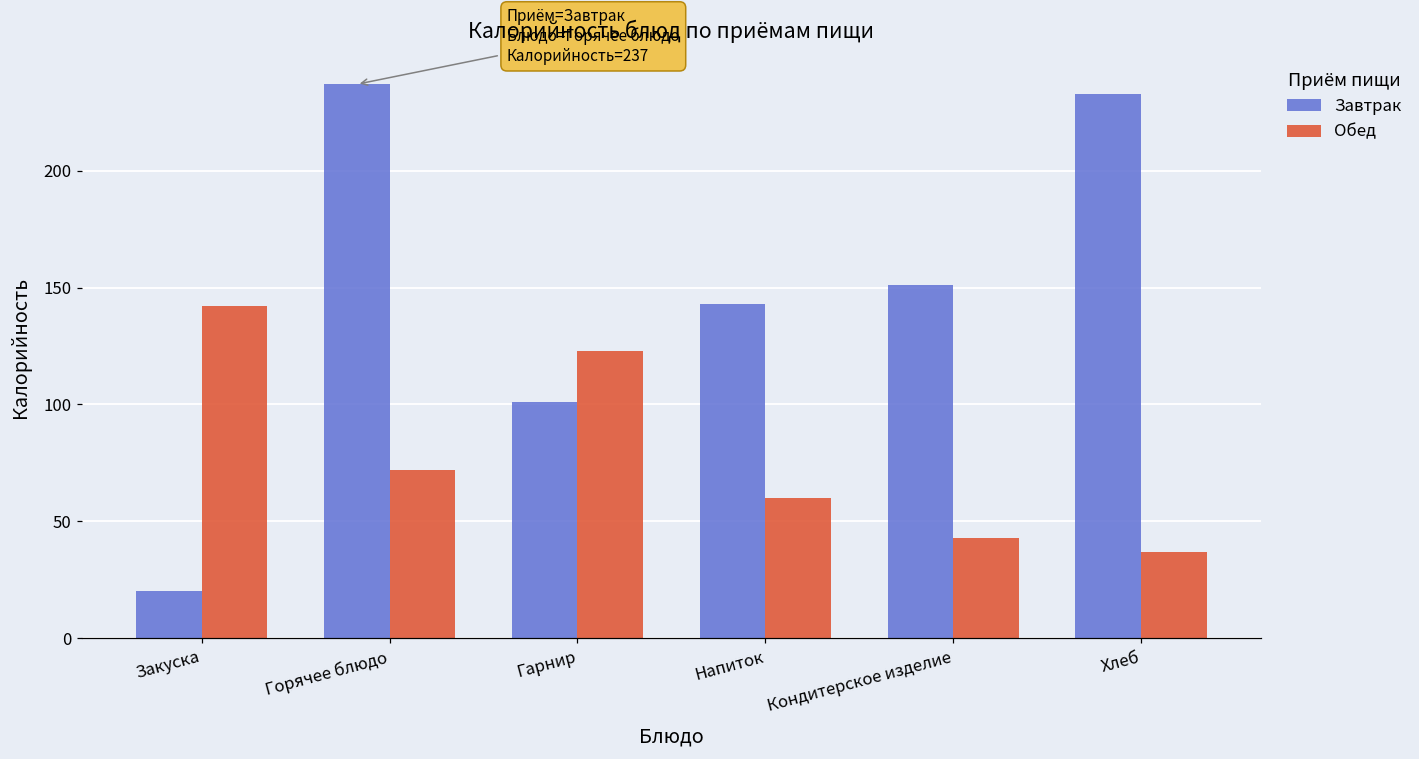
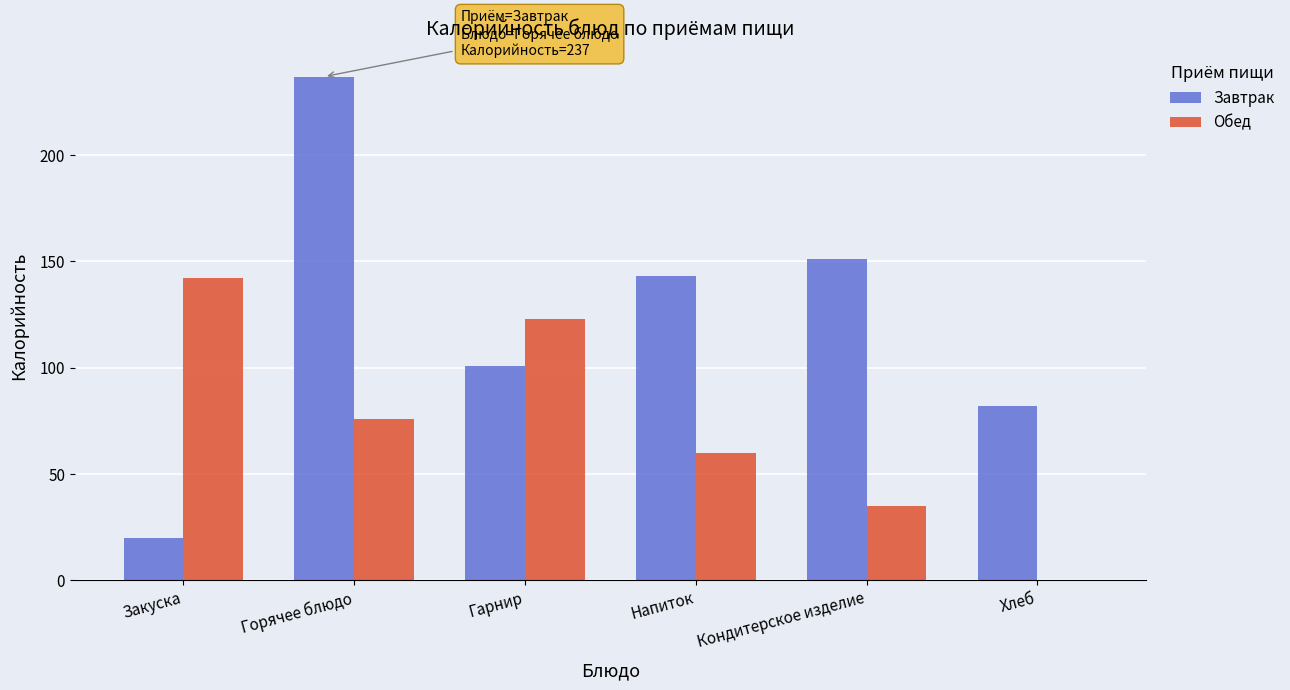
  {
    "Завтрак": {
      "Закуска": 20,
      "Гарнир": 101,
      "Напиток": 143,
      "Кондитерское изделие": 151,
-     "Хлеб": 233
+     "Хлеб": 82
    },
    "Обед": {
      "Закуска": 142,
-     "Горячее блюдо": 72,
+     "Горячее блюдо": 76,
      "Гарнир": 123,
      "Напиток": 60,
-     "Кондитерское изделие": 43,
-     "Хлеб": 37
+     "Кондитерское изделие": 35,
+     "Хлеб": 0
    }
  }
